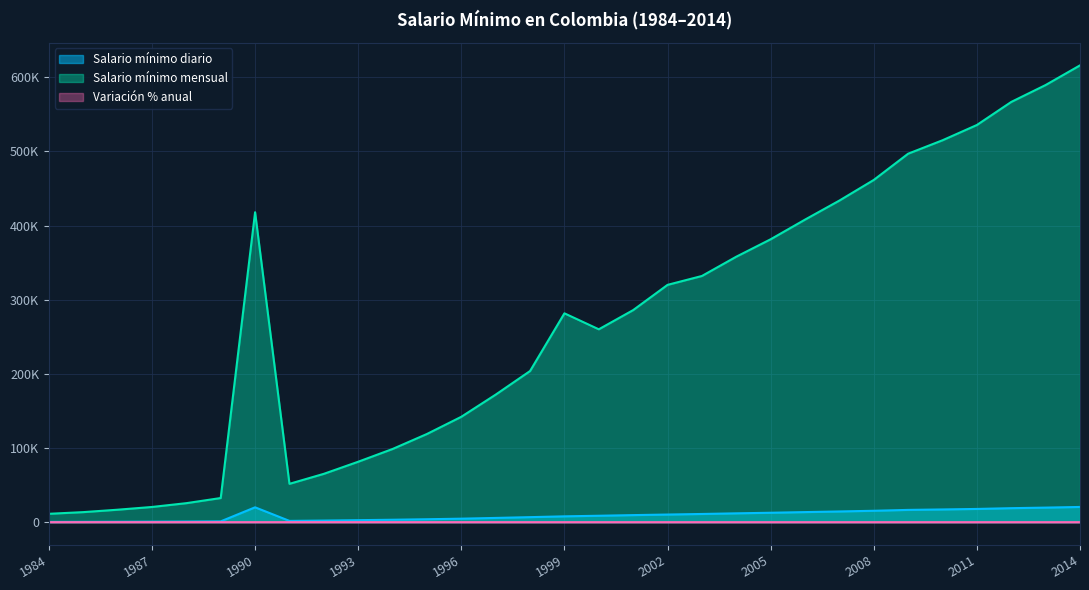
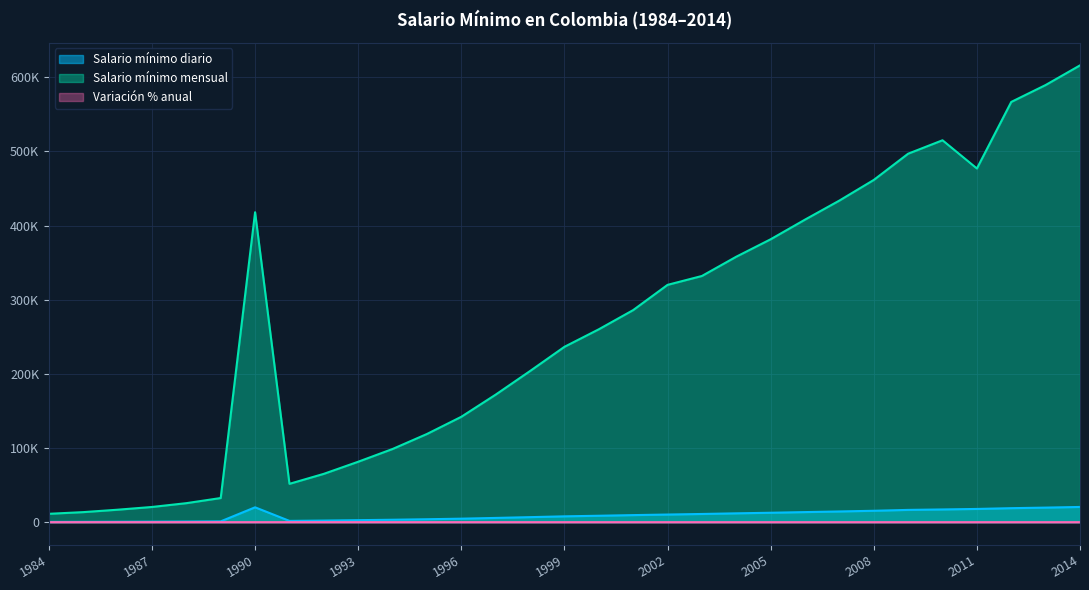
  {
    "Salario mínimo diario": {
      "1990": 20000,
      "1996": 0,
      "1999": 10000,
      "2002": 10000,
      "2005": 10000,
      "2008": 20000,
      "2011": 20000,
      "2014": 20000
    },
    "Salario mínimo mensual": {
      "1984": 10000,
      "1987": 20000,
      "1990": 420000,
      "1993": 80000,
      "1996": 140000,
-     "1999": 280000,
+     "1999": 240000,
      "2002": 320000,
      "2005": 380000,
      "2008": 460000,
-     "2011": 540000,
+     "2011": 480000,
      "2014": 620000
    },
    "Variación % anual": {
      "1990": 0,
      "1996": 0,
      "1999": 0,
      "2002": 0,
      "2005": 0,
      "2008": 0,
      "2011": 0,
      "2014": 0
    }
  }
